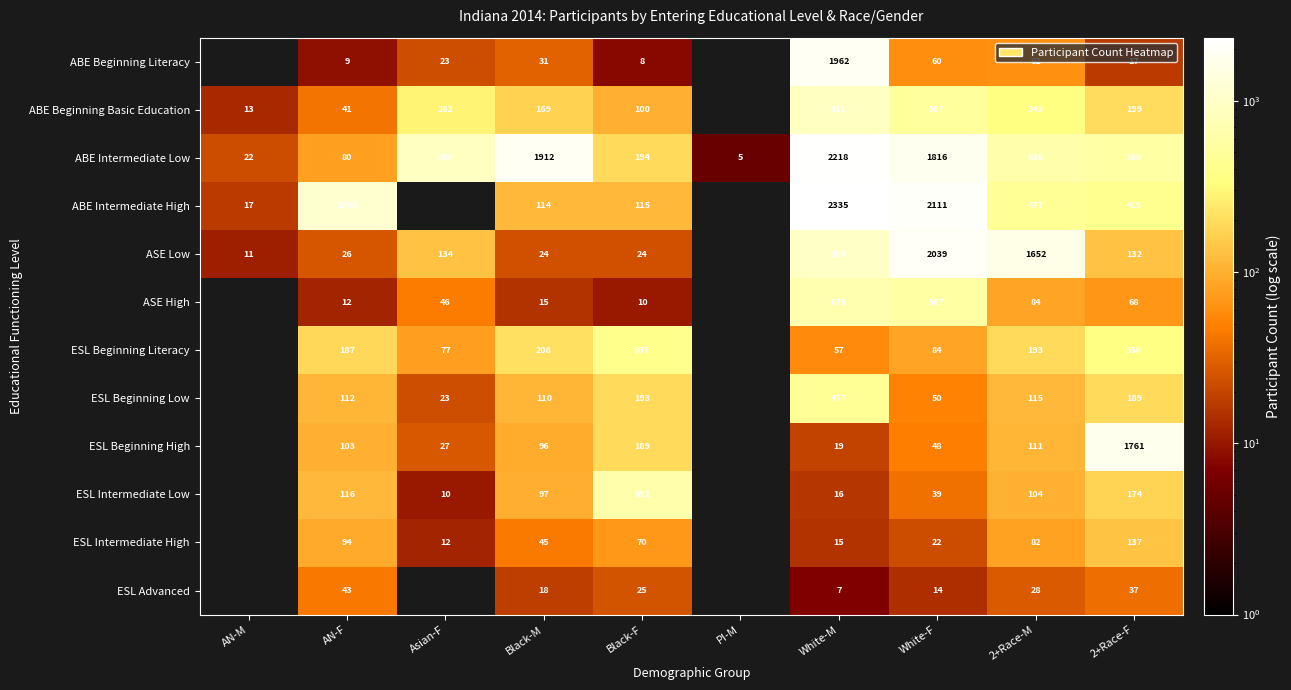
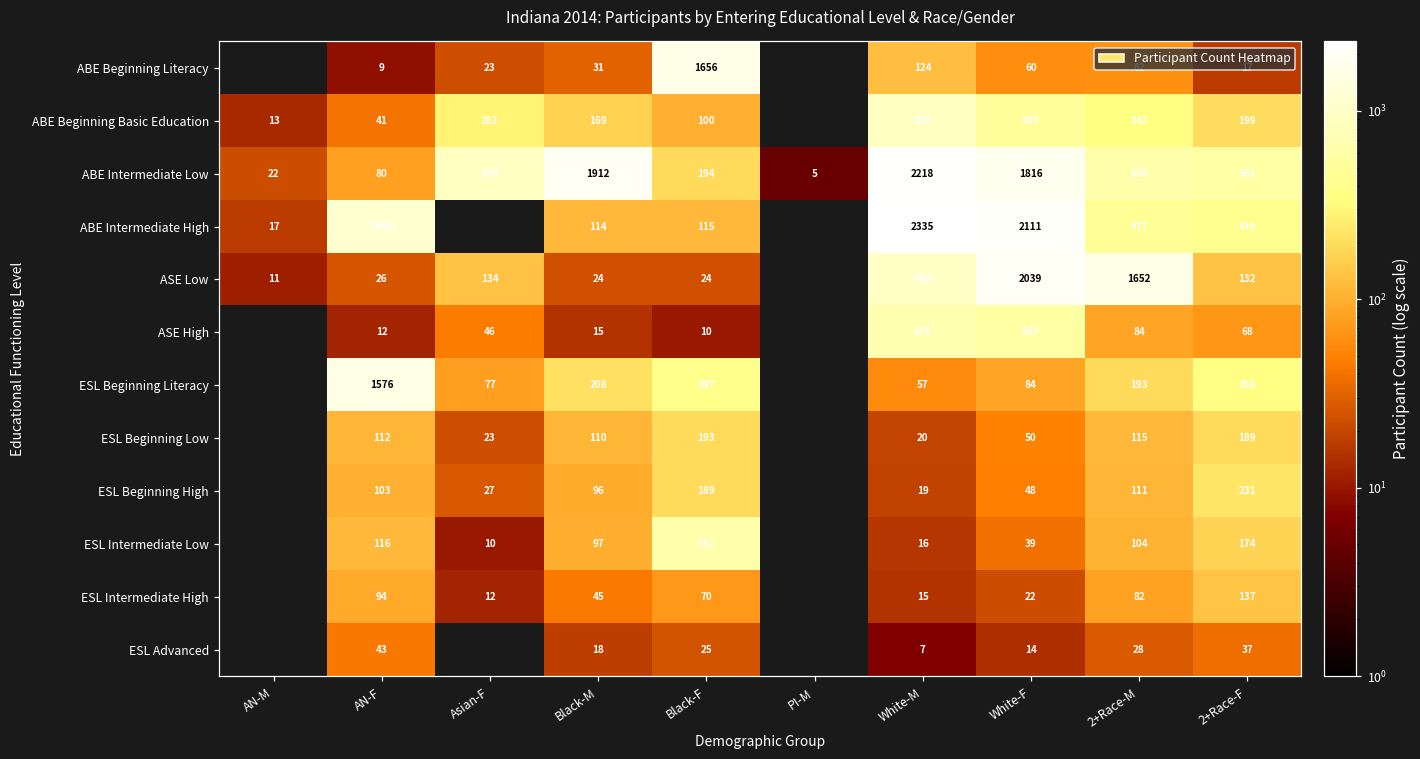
  {
    "ABE Beginning Literacy": {
      "AN-F": 9,
      "Asian-F": 23,
      "Black-M": 31,
-     "Black-F": 8,
-     "White-M": 1962,
+     "Black-F": 1656,
+     "White-M": 124,
      "White-F": 60
    },
    "ABE Beginning Basic Education": {
      "AN-M": 13,
      "AN-F": 41,
      "Asian-F": 282,
      "Black-M": 169,
      "Black-F": 100,
      "White-M": 911,
      "White-F": 507,
      "2+Race-M": 343,
      "2+Race-F": 199
    },
    "ABE Intermediate Low": {
      "AN-M": 22,
      "AN-F": 80,
      "Asian-F": 890,
      "Black-M": 1912,
      "Black-F": 194,
      "PI-M": 5,
      "White-M": 2218,
      "White-F": 1816,
      "2+Race-M": 636,
      "2+Race-F": 565
    },
    "ABE Intermediate High": {
      "AN-M": 17,
      "AN-F": 1096,
      "Black-M": 114,
      "Black-F": 115,
      "White-M": 2335,
      "White-F": 2111,
      "2+Race-M": 477,
      "2+Race-F": 419
    },
    "ASE Low": {
      "AN-M": 11,
      "AN-F": 26,
      "Asian-F": 134,
      "Black-M": 24,
      "Black-F": 24,
      "White-M": 989,
      "White-F": 2039,
      "2+Race-M": 1652,
      "2+Race-F": 132
    },
    "ASE High": {
      "AN-F": 12,
      "Asian-F": 46,
      "Black-M": 15,
      "Black-F": 10,
      "White-M": 675,
      "White-F": 567,
      "2+Race-M": 84,
      "2+Race-F": 68
    },
    "ESL Beginning Literacy": {
-     "AN-F": 187,
+     "AN-F": 1576,
      "Asian-F": 77,
      "Black-M": 208,
      "Black-F": 397,
      "White-M": 57,
      "White-F": 84,
      "2+Race-M": 193,
      "2+Race-F": 350
    },
    "ESL Beginning Low": {
      "AN-F": 112,
      "Asian-F": 23,
      "Black-M": 110,
      "Black-F": 193,
-     "White-M": 477,
+     "White-M": 20,
      "White-F": 50,
      "2+Race-M": 115,
      "2+Race-F": 189
    },
    "ESL Beginning High": {
      "AN-F": 103,
      "Asian-F": 27,
      "Black-M": 96,
      "Black-F": 189,
      "White-M": 19,
      "White-F": 48,
      "2+Race-M": 111,
-     "2+Race-F": 1761
+     "2+Race-F": 231
    },
    "ESL Intermediate Low": {
      "AN-F": 116,
      "Asian-F": 10,
      "Black-M": 97,
      "Black-F": 652,
      "White-M": 16,
      "White-F": 39,
      "2+Race-M": 104,
      "2+Race-F": 174
    },
    "ESL Intermediate High": {
      "AN-F": 94,
      "Asian-F": 12,
      "Black-M": 45,
      "Black-F": 70,
      "White-M": 15,
      "White-F": 22,
      "2+Race-M": 82,
      "2+Race-F": 137
    },
    "ESL Advanced": {
      "AN-F": 43,
      "Black-M": 18,
      "Black-F": 25,
      "White-M": 7,
      "White-F": 14,
      "2+Race-M": 28,
      "2+Race-F": 37
    }
  }
